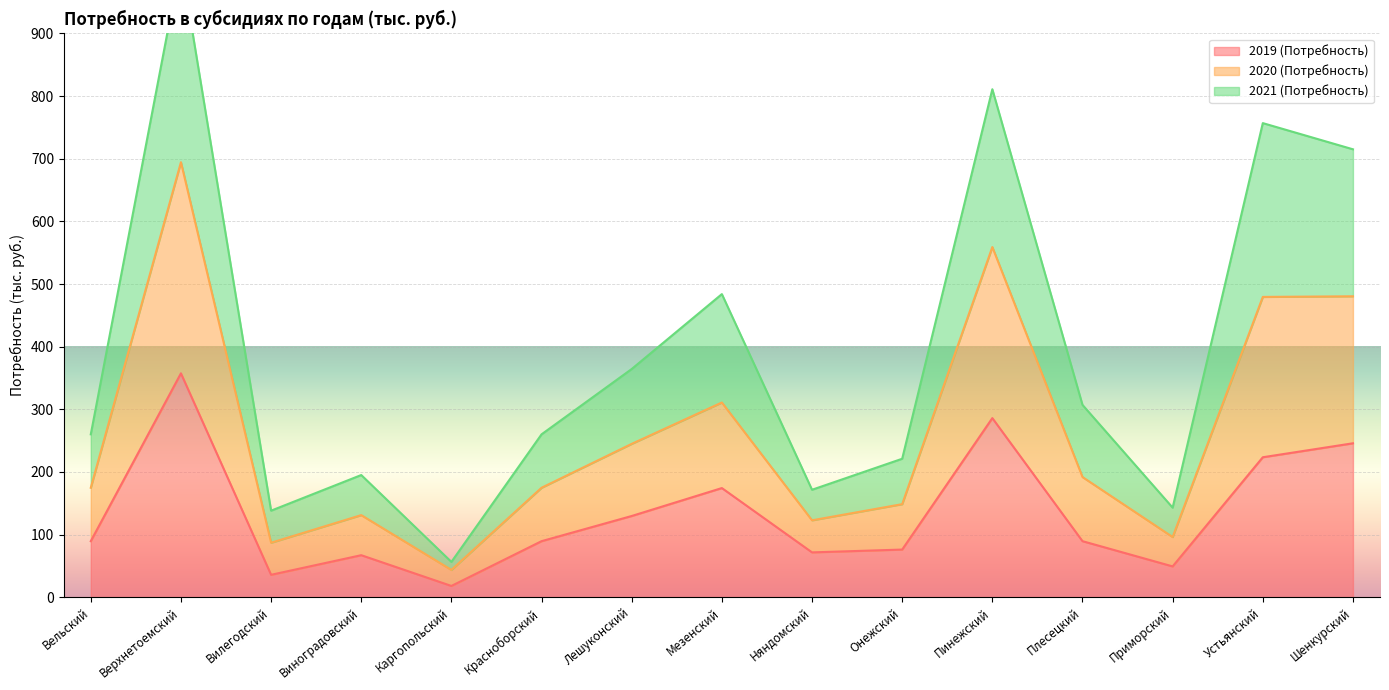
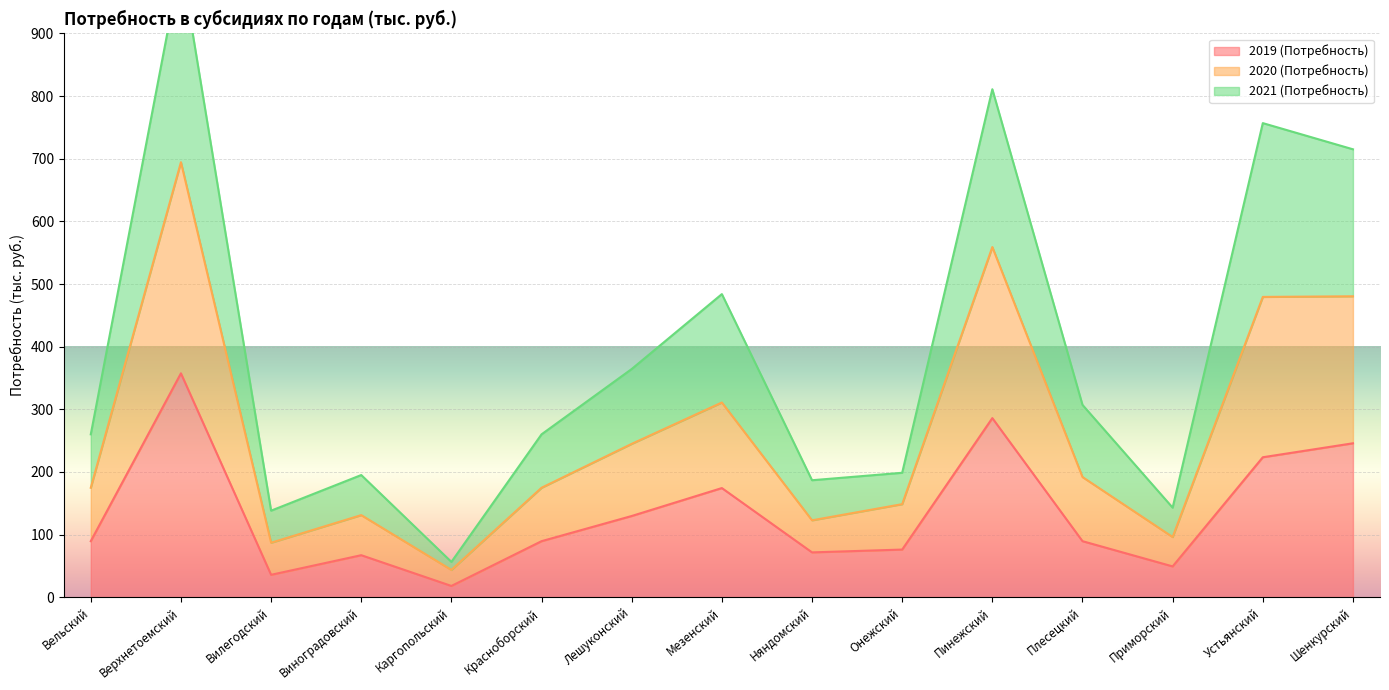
  {
    "2021 (Потребность)": {
      "Вельский": 90,
      "Вилегодский": 50,
      "Виноградовский": 60,
      "Каргопольский": 10,
      "Красноборский": 90,
      "Лешуконский": 120,
      "Мезенский": 170,
-     "Няндомский": 50,
-     "Онежский": 70,
+     "Няндомский": 60,
+     "Онежский": 50,
      "Пинежский": 250,
      "Плесецкий": 120,
      "Приморский": 50,
      "Устьянский": 280,
      "Шенкурский": 230
    }
  }
